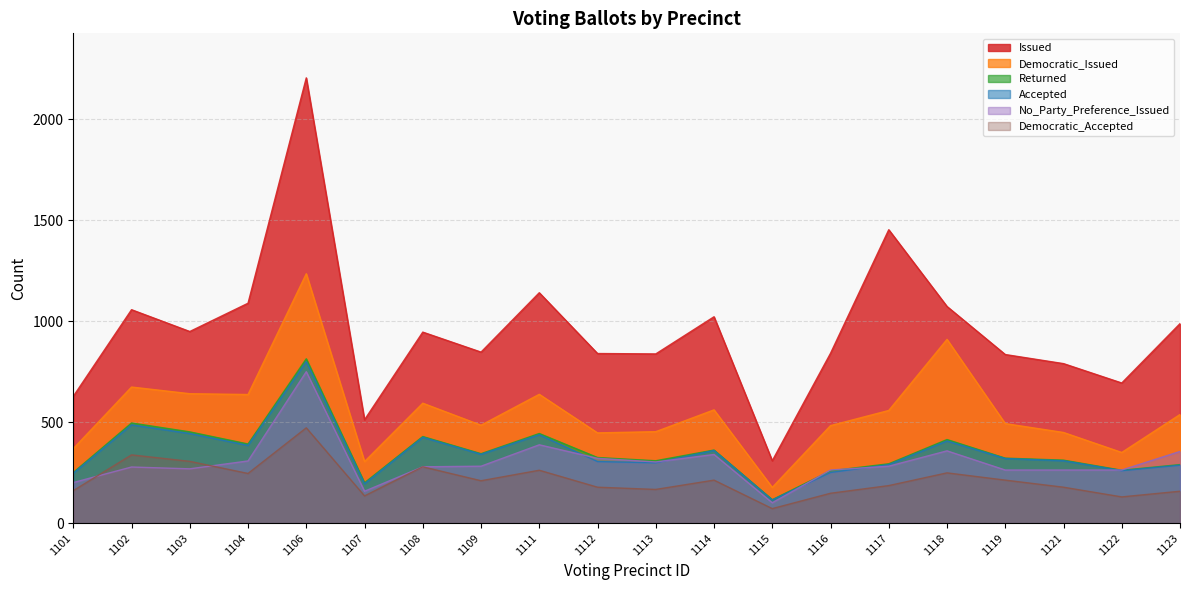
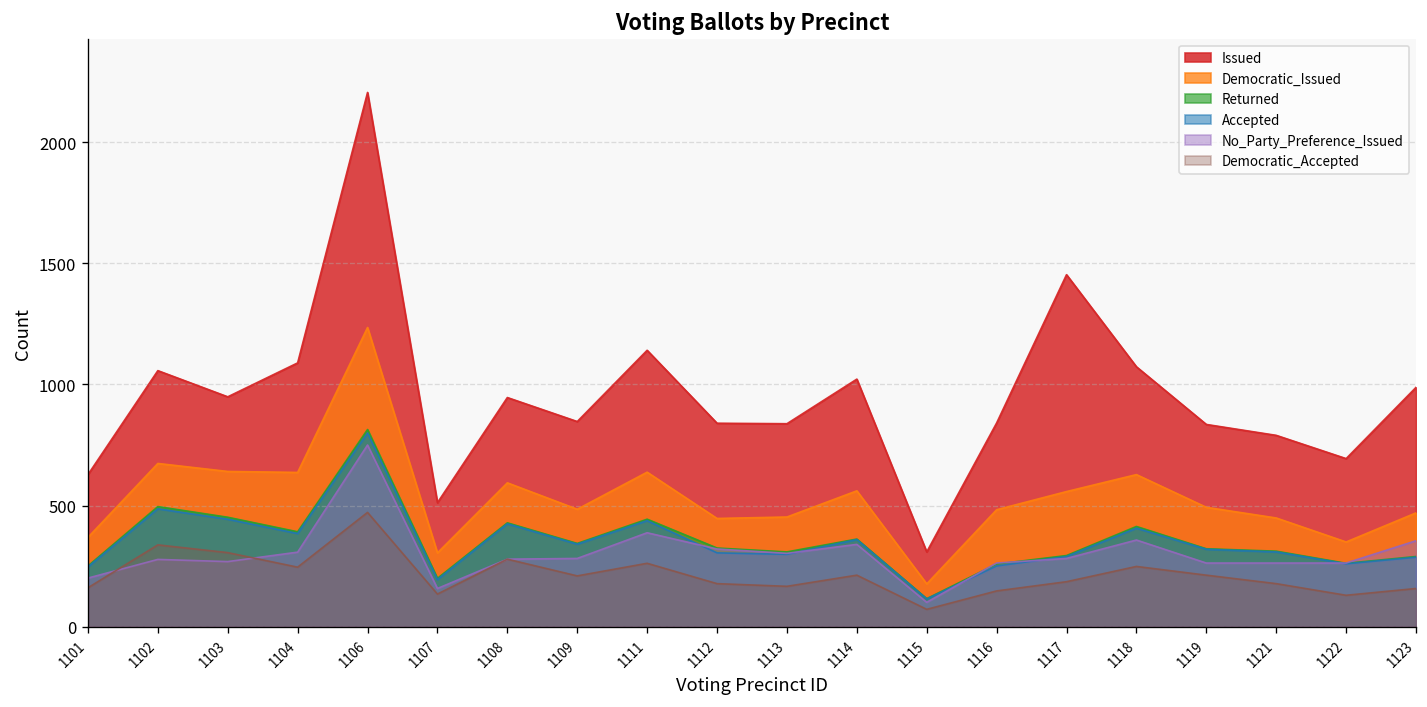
  {
    "Issued": {
      "1101": 630,
      "1102": 1060,
      "1103": 950,
      "1104": 1090,
      "1106": 2210,
      "1107": 510,
      "1108": 950,
      "1109": 850,
      "1111": 1140,
      "1112": 840,
      "1113": 840,
      "1114": 1020,
      "1115": 310,
      "1116": 840,
      "1117": 1450,
      "1118": 1070,
      "1119": 840,
      "1121": 790,
      "1122": 690,
      "1123": 990
    },
    "Democratic_Issued": {
      "1101": 370,
      "1102": 670,
      "1103": 640,
      "1104": 640,
      "1106": 1240,
      "1107": 310,
      "1108": 590,
      "1109": 490,
      "1111": 640,
      "1112": 450,
      "1113": 450,
      "1114": 560,
      "1115": 180,
      "1116": 480,
      "1117": 560,
-     "1118": 910,
+     "1118": 630,
      "1119": 490,
      "1121": 450,
      "1122": 350,
-     "1123": 540
+     "1123": 470
    },
    "Returned": {
      "1106": 810
    },
    "Accepted": {
      "1106": 800,
      "1112": 310
    }
  }
